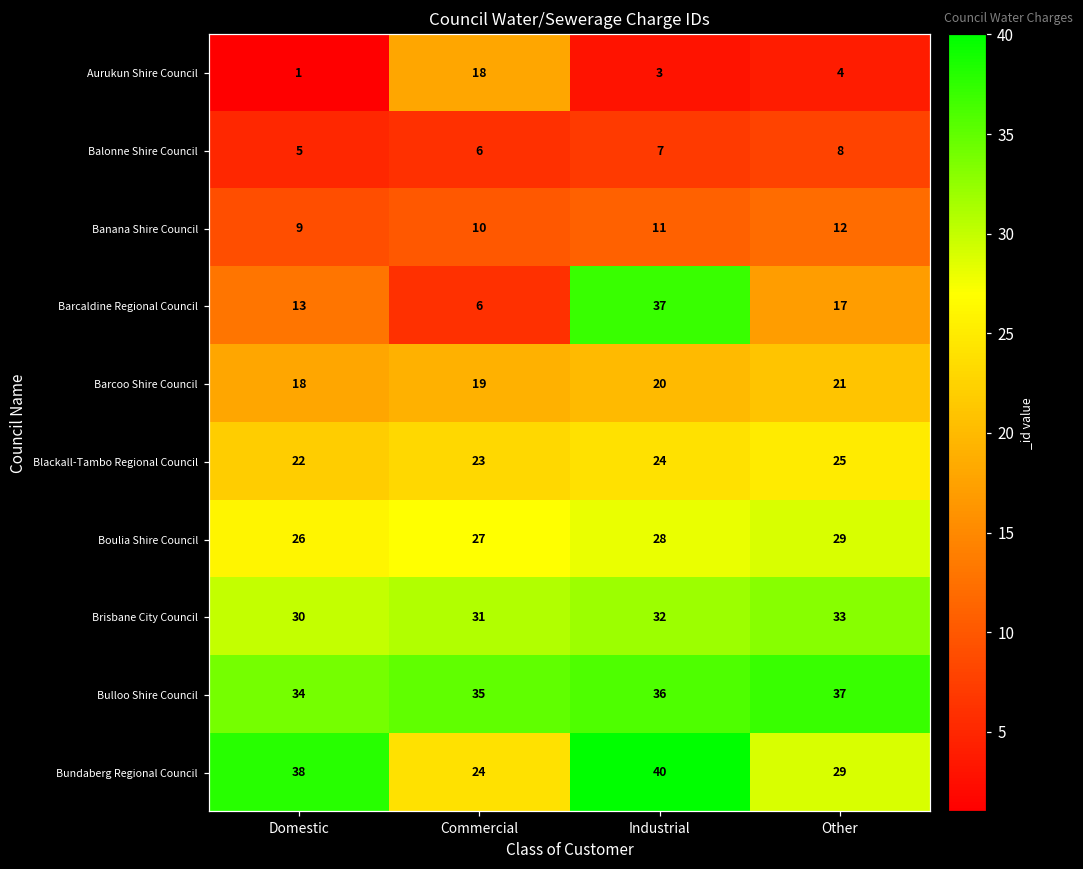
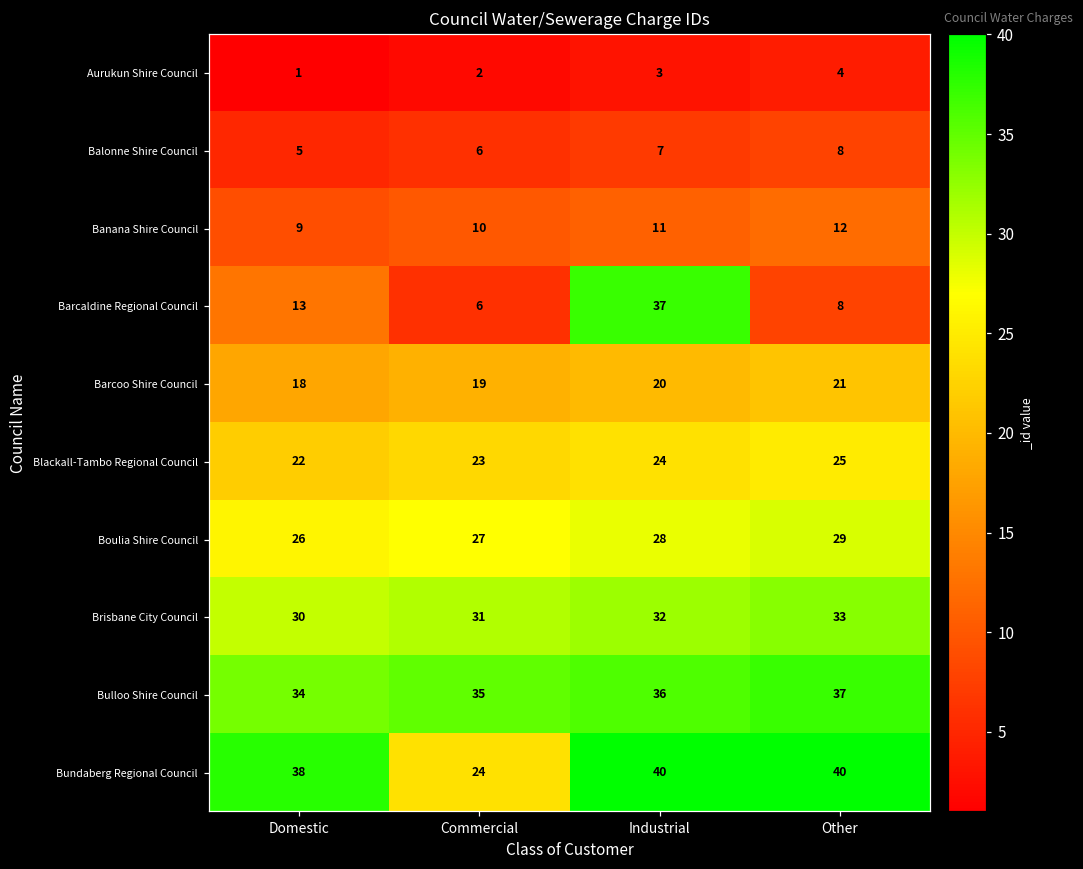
  {
    "Aurukun Shire Council": {
      "Domestic": 1,
-     "Commercial": 18,
+     "Commercial": 2,
      "Industrial": 3,
      "Other": 4
    },
    "Balonne Shire Council": {
      "Domestic": 5,
      "Commercial": 6,
      "Industrial": 7,
      "Other": 8
    },
    "Banana Shire Council": {
      "Domestic": 9,
      "Commercial": 10,
      "Industrial": 11,
      "Other": 12
    },
    "Barcaldine Regional Council": {
      "Domestic": 13,
      "Commercial": 6,
      "Industrial": 37,
-     "Other": 17
+     "Other": 8
    },
    "Barcoo Shire Council": {
      "Domestic": 18,
      "Commercial": 19,
      "Industrial": 20,
      "Other": 21
    },
    "Blackall-Tambo Regional Council": {
      "Domestic": 22,
      "Commercial": 23,
      "Industrial": 24,
      "Other": 25
    },
    "Boulia Shire Council": {
      "Domestic": 26,
      "Commercial": 27,
      "Industrial": 28,
      "Other": 29
    },
    "Brisbane City Council": {
      "Domestic": 30,
      "Commercial": 31,
      "Industrial": 32,
      "Other": 33
    },
    "Bulloo Shire Council": {
      "Domestic": 34,
      "Commercial": 35,
      "Industrial": 36,
      "Other": 37
    },
    "Bundaberg Regional Council": {
      "Domestic": 38,
      "Commercial": 24,
      "Industrial": 40,
-     "Other": 29
+     "Other": 40
    }
  }
